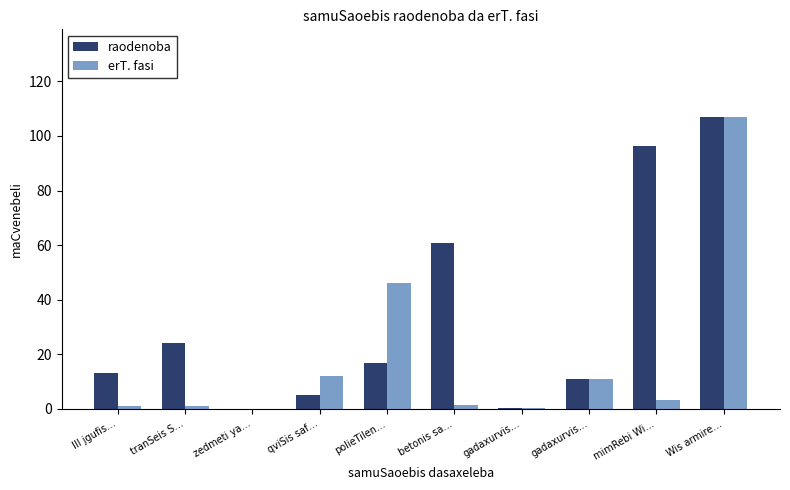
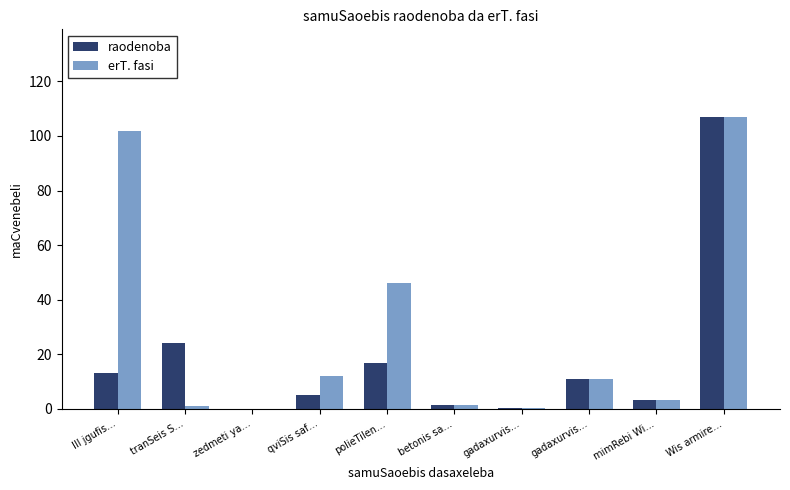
  {
    "raodenoba": {
      "III jgufis…": 13,
      "tranSeis S…": 24,
      "zedmeti ya…": 0,
      "qviSis saf…": 5,
      "polieTilen…": 17,
-     "betonis sa…": 61,
-     "mimRebi Wi…": 96,
+     "betonis sa…": 2,
+     "mimRebi Wi…": 3,
      "Wis armire…": 107
    },
    "erT. fasi": {
-     "III jgufis…": 1,
+     "III jgufis…": 102,
      "tranSeis S…": 1,
      "zedmeti ya…": 0,
      "qviSis saf…": 12,
      "polieTilen…": 46,
      "betonis sa…": 2,
      "mimRebi Wi…": 3,
      "Wis armire…": 107
    }
  }
